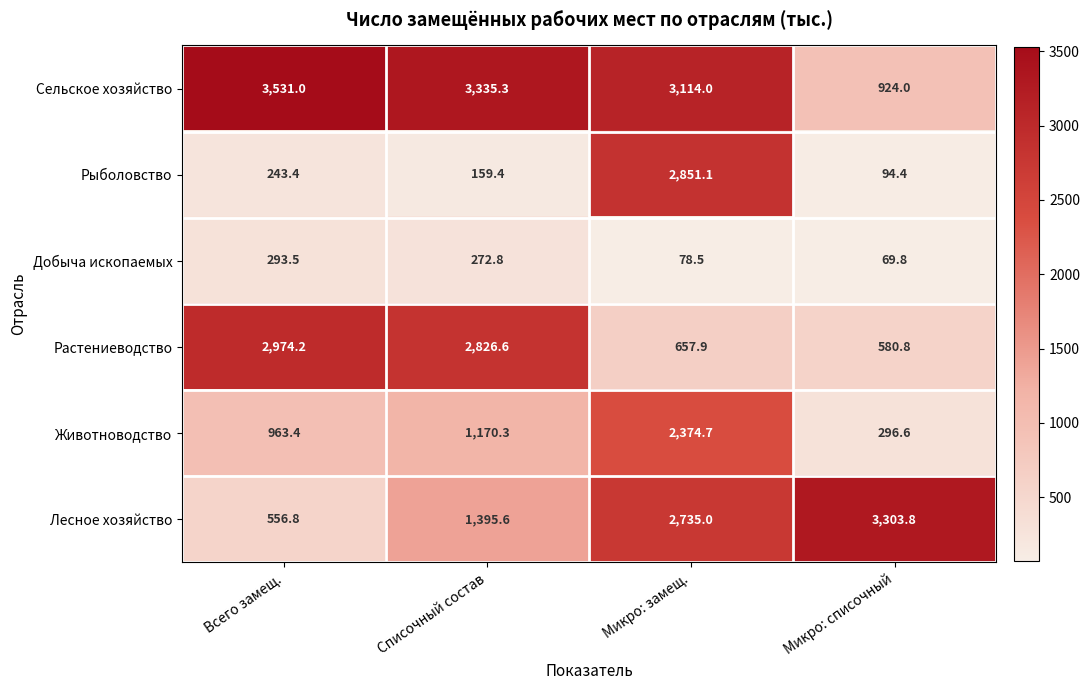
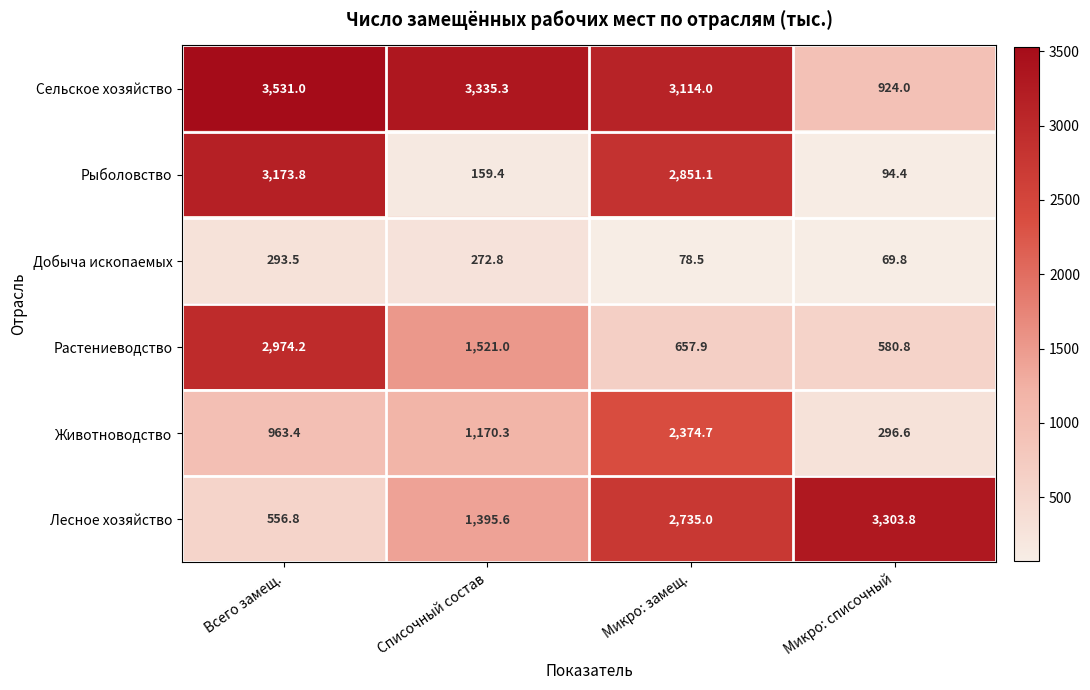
  {
    "Сельское хозяйство": {
      "Всего замещ.": "3,531.0",
      "Списочный состав": "3,335.3",
      "Микро: замещ.": "3,114.0",
      "Микро: списочный": "924.0"
    },
    "Рыболовство": {
-     "Всего замещ.": "243.4",
+     "Всего замещ.": "3,173.8",
      "Списочный состав": "159.4",
      "Микро: замещ.": "2,851.1",
      "Микро: списочный": "94.4"
    },
    "Добыча ископаемых": {
      "Всего замещ.": "293.5",
      "Списочный состав": "272.8",
      "Микро: замещ.": "78.5",
      "Микро: списочный": "69.8"
    },
    "Растениеводство": {
      "Всего замещ.": "2,974.2",
-     "Списочный состав": "2,826.6",
+     "Списочный состав": "1,521.0",
      "Микро: замещ.": "657.9",
      "Микро: списочный": "580.8"
    },
    "Животноводство": {
      "Всего замещ.": "963.4",
      "Списочный состав": "1,170.3",
      "Микро: замещ.": "2,374.7",
      "Микро: списочный": "296.6"
    },
    "Лесное хозяйство": {
      "Всего замещ.": "556.8",
      "Списочный состав": "1,395.6",
      "Микро: замещ.": "2,735.0",
      "Микро: списочный": "3,303.8"
    }
  }
